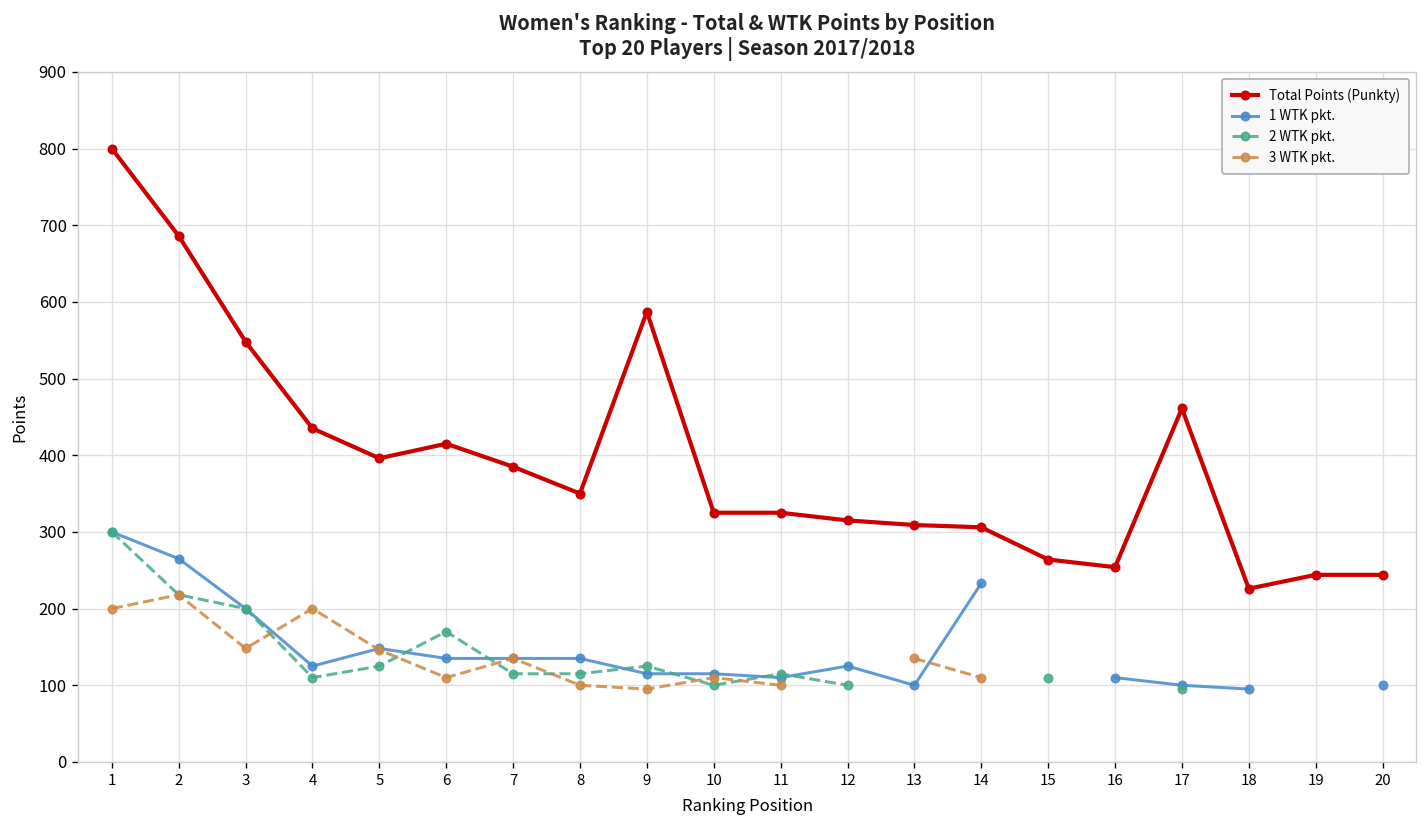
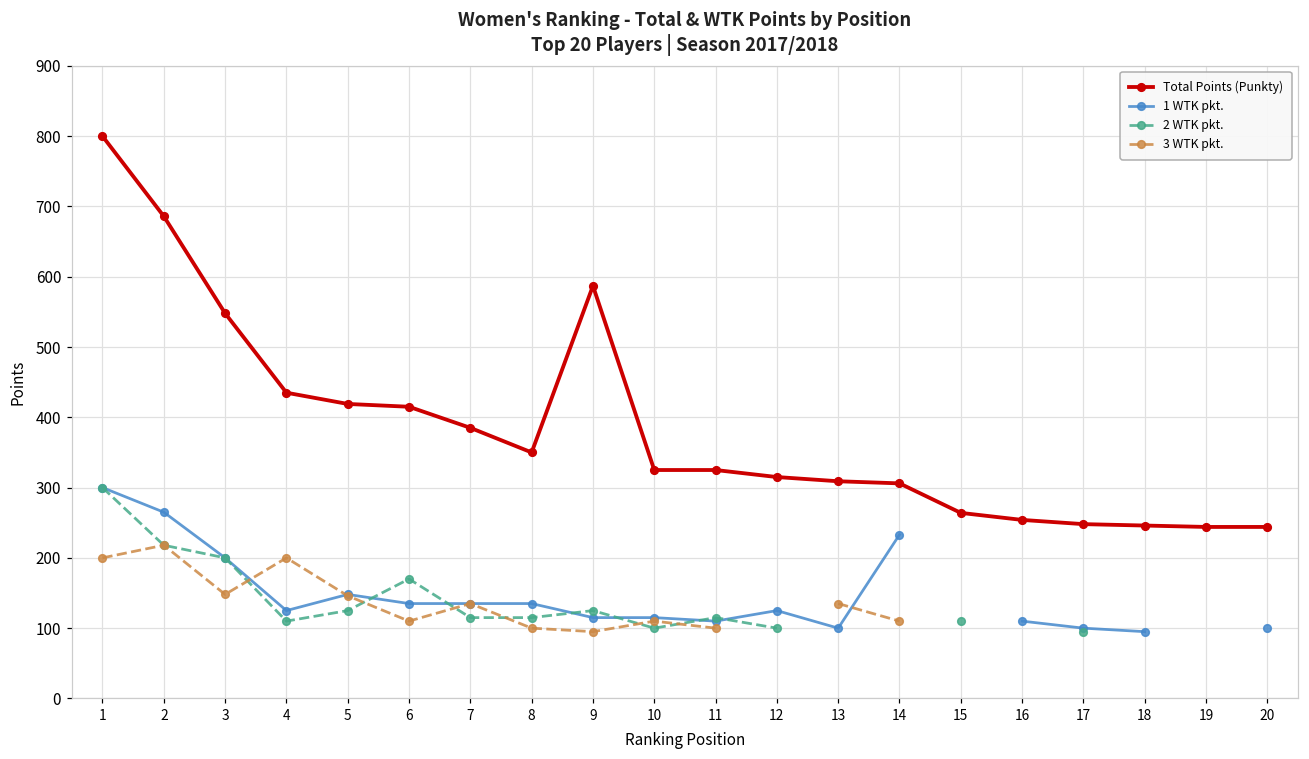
  {
    "Total Points (Punkty)": {
      "1": 800,
      "2": 690,
      "3": 550,
      "4": 440,
-     "5": 400,
+     "5": 420,
      "6": 420,
      "7": 390,
      "8": 350,
      "9": 590,
      "10": 330,
      "11": 330,
      "12": 320,
      "13": 310,
      "14": 310,
      "15": 260,
      "16": 250,
-     "17": 460,
-     "18": 230,
+     "17": 250,
+     "18": 250,
      "19": 240,
      "20": 240
    },
    "1 WTK pkt.": {
      "2": 270,
      "4": 130,
      "6": 140,
      "8": 140,
      "9": 120,
      "10": 120,
      "11": 110,
      "12": 130,
      "13": 100,
      "14": 230,
      "16": 110,
      "17": 100,
      "18": 100,
      "20": 100
    },
    "2 WTK pkt.": {
      "4": 110,
      "5": 130,
      "6": 170,
      "7": 120,
      "8": 120,
      "9": 130,
      "10": 100,
      "11": 120,
      "12": 100,
      "15": 110,
      "17": 100
    },
    "3 WTK pkt.": {
      "1": 200,
      "3": 150,
      "4": 200,
      "6": 110,
      "8": 100,
      "9": 100,
      "10": 110,
      "11": 100,
      "13": 140,
      "14": 110
    }
  }
